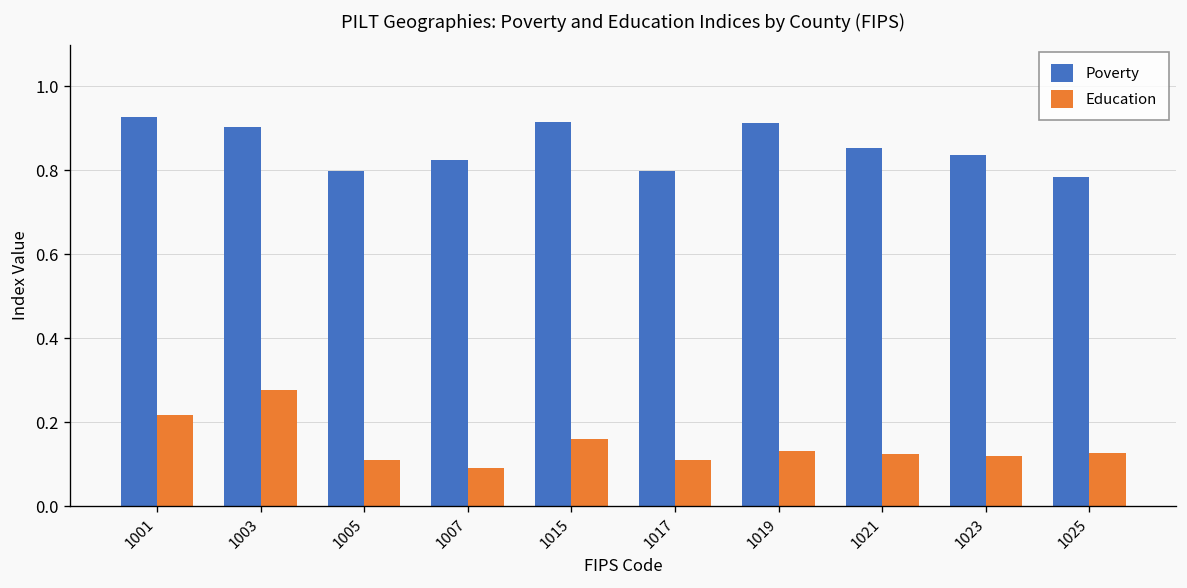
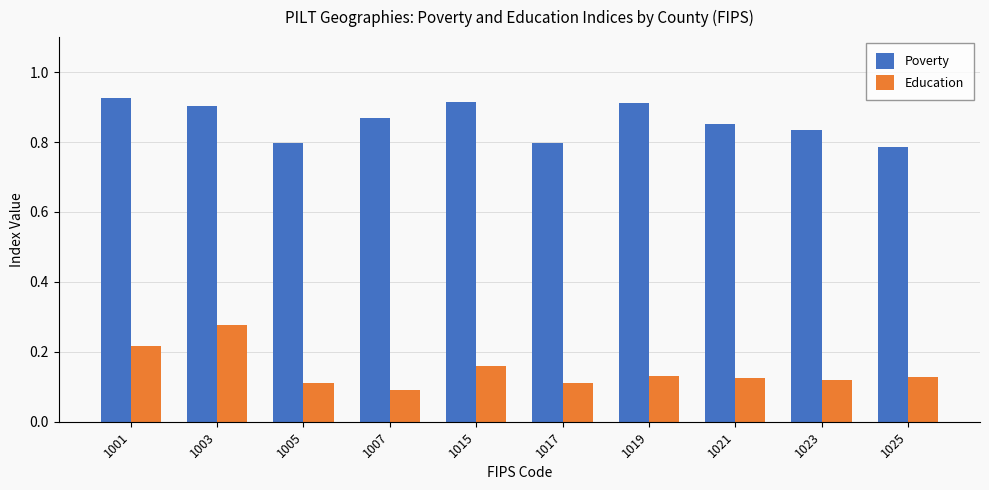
  {
    "Poverty": {
      "1001": 0.93,
      "1003": 0.90,
      "1005": 0.80,
-     "1007": 0.82,
+     "1007": 0.87,
      "1015": 0.92,
      "1017": 0.80,
      "1019": 0.91,
      "1021": 0.85,
      "1023": 0.84,
      "1025": 0.79
    },
    "Education": {
      "1001": 0.22,
      "1003": 0.28,
      "1005": 0.11,
      "1007": 0.09,
      "1015": 0.16,
      "1017": 0.11,
      "1019": 0.13,
      "1021": 0.12,
      "1023": 0.12,
      "1025": 0.13
    }
  }
